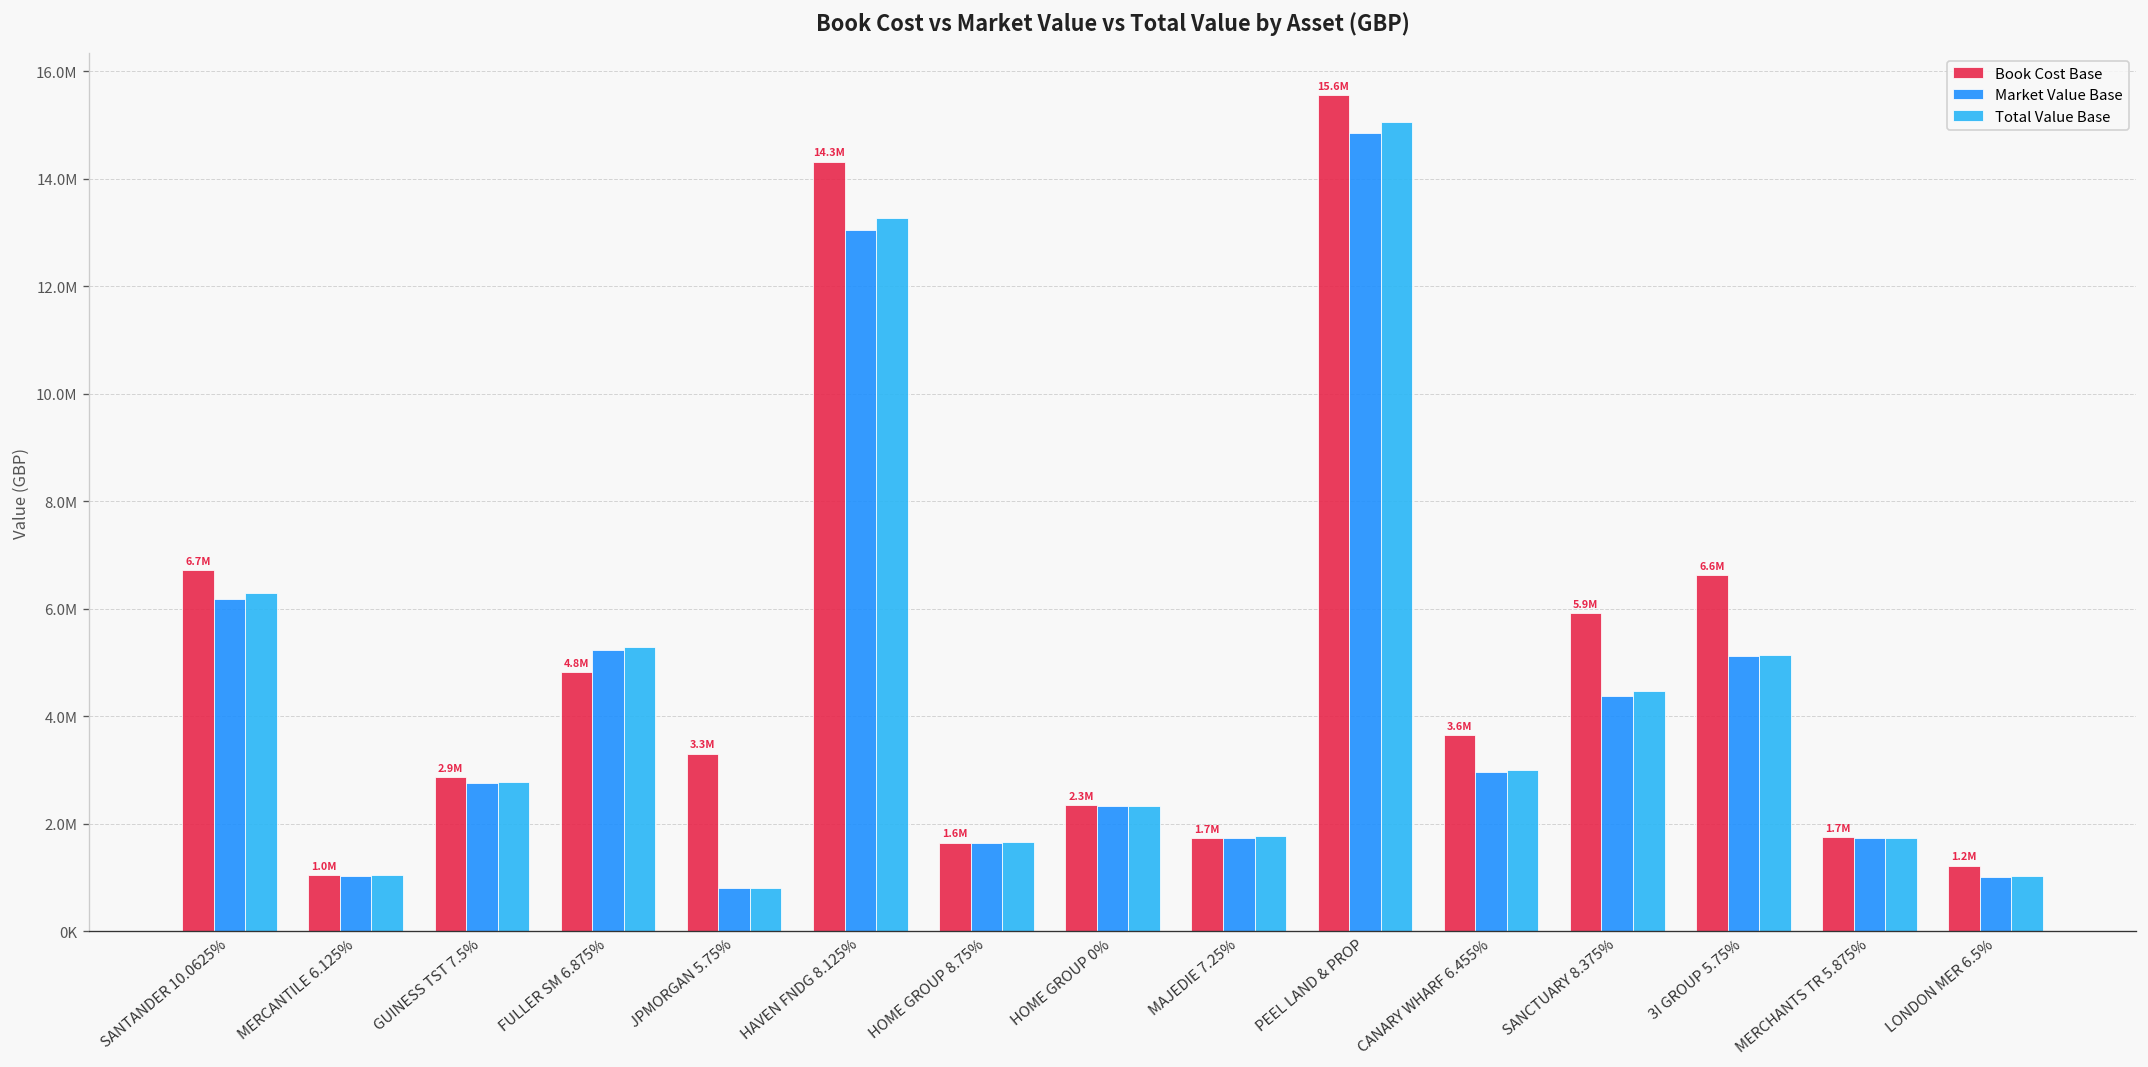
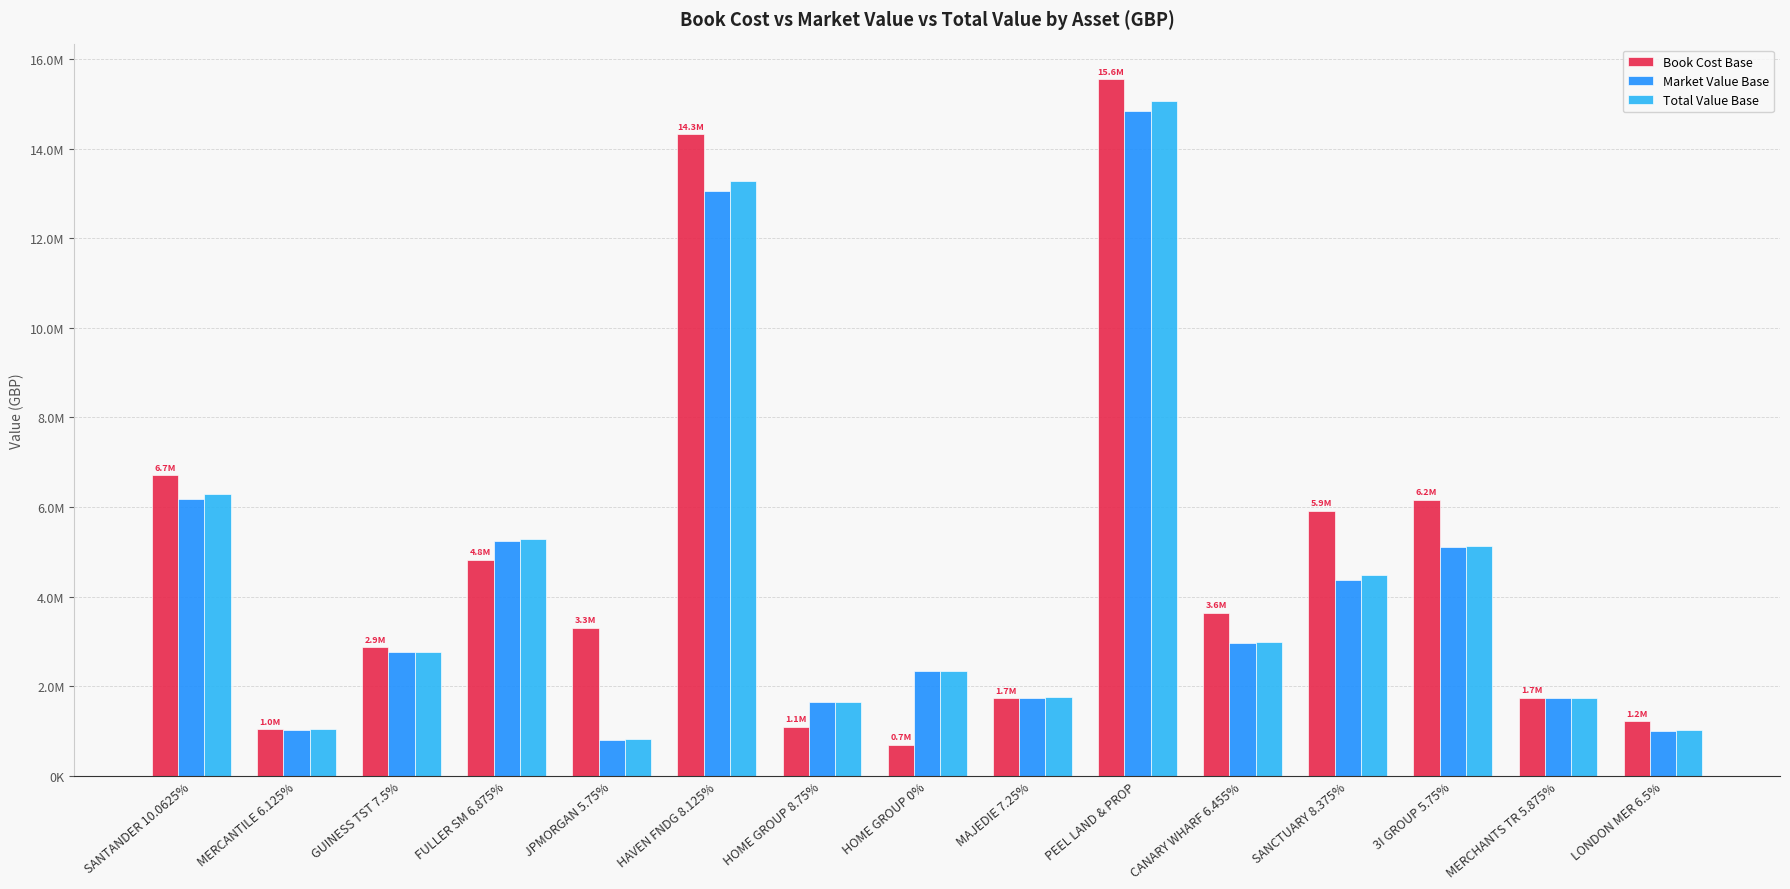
  {
    "Book Cost Base": {
      "SANTANDER 10.0625%": "6.7M",
      "MERCANTILE 6.125%": "1.0M",
      "GUINESS TST 7.5%": "2.9M",
      "FULLER SM 6.875%": "4.8M",
      "JPMORGAN 5.75%": "3.3M",
      "HAVEN FNDG 8.125%": "14.3M",
-     "HOME GROUP 8.75%": "1.6M",
-     "HOME GROUP 0%": "2.3M",
+     "HOME GROUP 8.75%": "1.1M",
+     "HOME GROUP 0%": "0.7M",
      "MAJEDIE 7.25%": "1.7M",
      "PEEL LAND & PROP": "15.6M",
      "CANARY WHARF 6.455%": "3.6M",
      "SANCTUARY 8.375%": "5.9M",
-     "3I GROUP 5.75%": "6.6M",
+     "3I GROUP 5.75%": "6.2M",
      "MERCHANTS TR 5.875%": "1.7M",
      "LONDON MER 6.5%": "1.2M"
    }
  }
